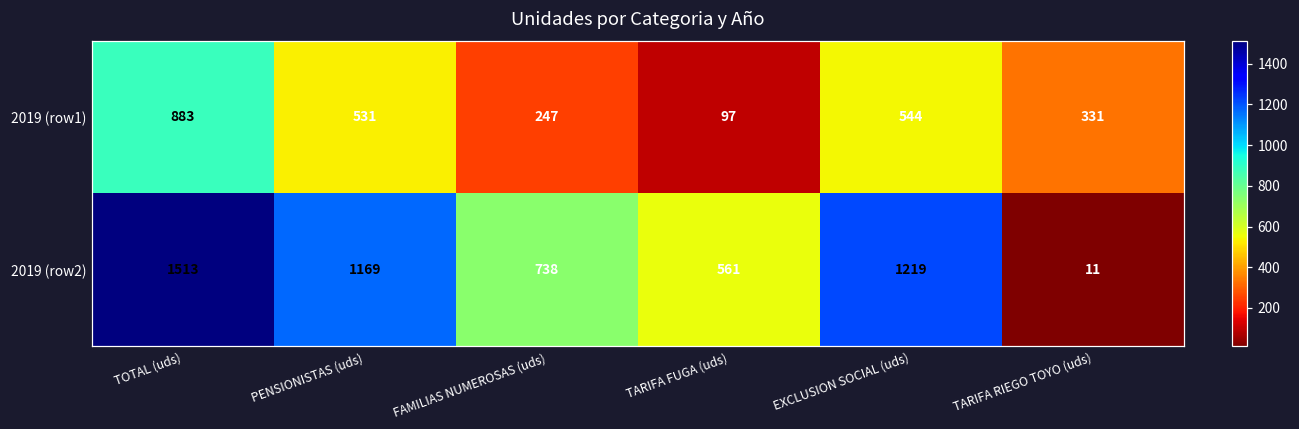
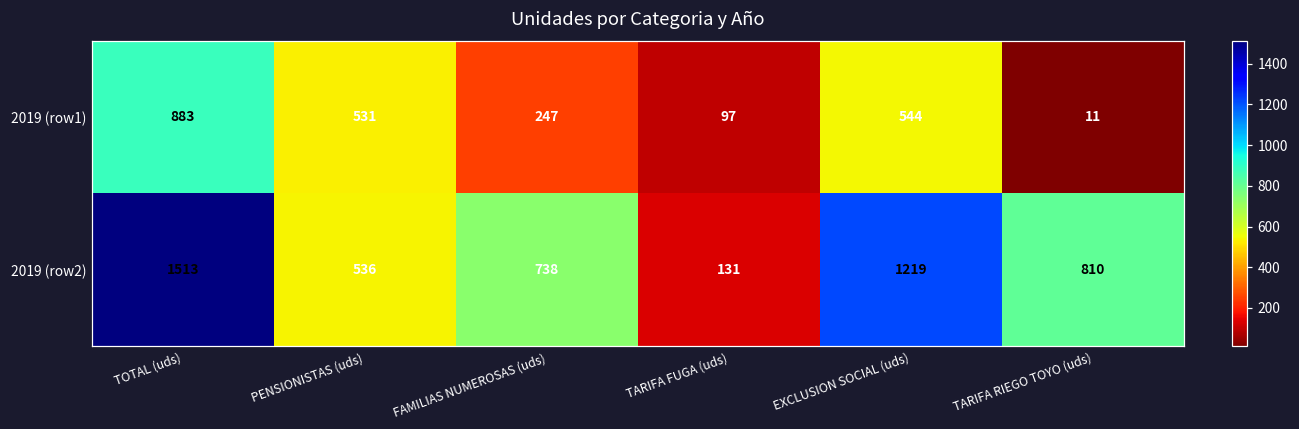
  {
    "2019 (row1)": {
      "TOTAL (uds)": 883,
      "PENSIONISTAS (uds)": 531,
      "FAMILIAS NUMEROSAS (uds)": 247,
      "TARIFA FUGA (uds)": 97,
      "EXCLUSION SOCIAL (uds)": 544,
-     "TARIFA RIEGO TOYO (uds)": 331
+     "TARIFA RIEGO TOYO (uds)": 11
    },
    "2019 (row2)": {
      "TOTAL (uds)": 1513,
-     "PENSIONISTAS (uds)": 1169,
+     "PENSIONISTAS (uds)": 536,
      "FAMILIAS NUMEROSAS (uds)": 738,
-     "TARIFA FUGA (uds)": 561,
+     "TARIFA FUGA (uds)": 131,
      "EXCLUSION SOCIAL (uds)": 1219,
-     "TARIFA RIEGO TOYO (uds)": 11
+     "TARIFA RIEGO TOYO (uds)": 810
    }
  }
